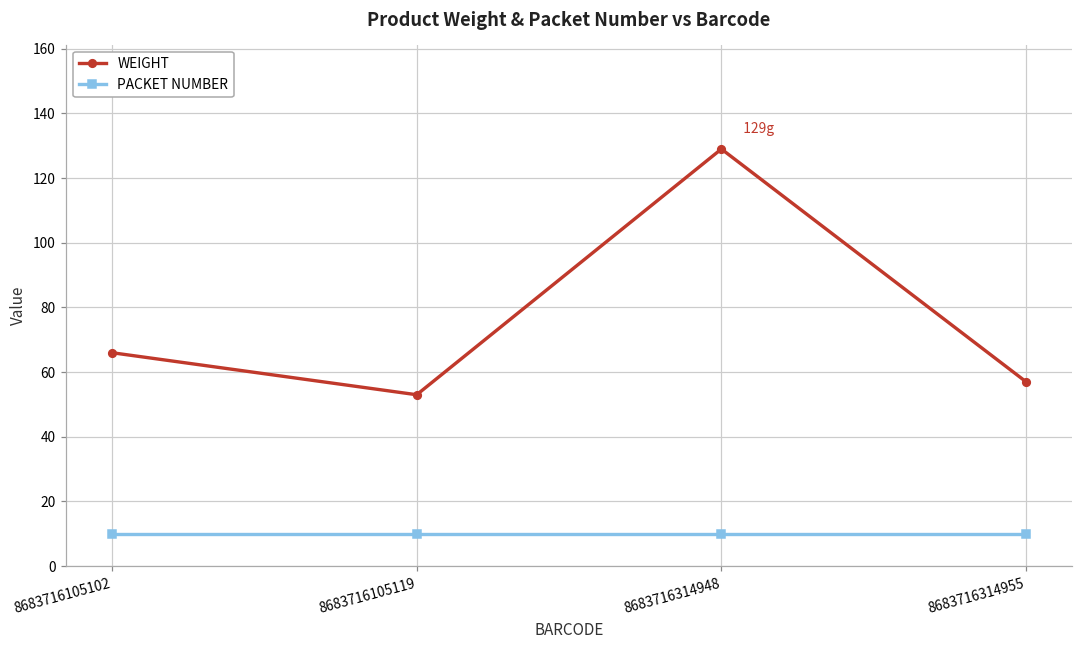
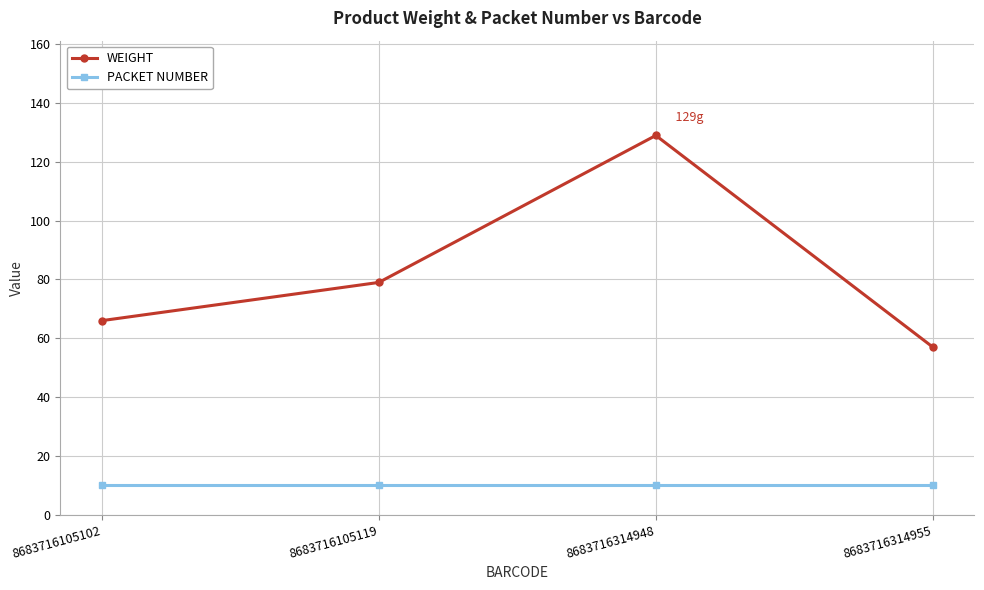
  {
    "WEIGHT": {
      "8683716105102": 66,
-     "8683716105119": 53,
+     "8683716105119": 79,
      "8683716314955": 57
    },
    "PACKET NUMBER": {
      "8683716105102": 10,
      "8683716105119": 10,
      "8683716314948": 10,
      "8683716314955": 10
    }
  }
